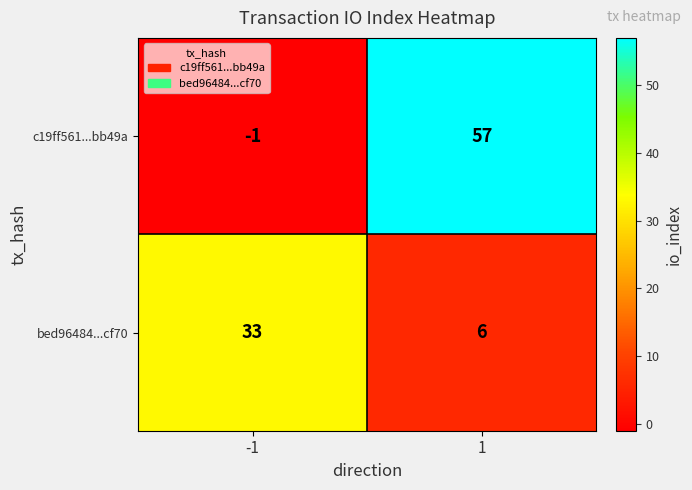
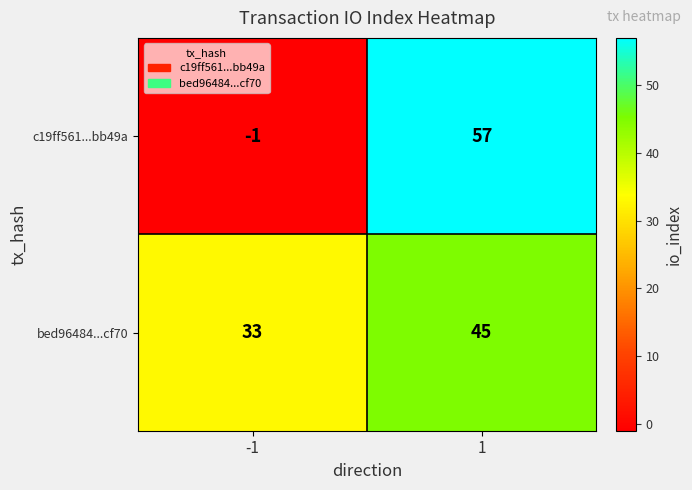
  {
    "c19ff561...bb49a": {
      "-1": -1,
      "1": 57
    },
    "bed96484...cf70": {
      "-1": 33,
-     "1": 6
+     "1": 45
    }
  }
